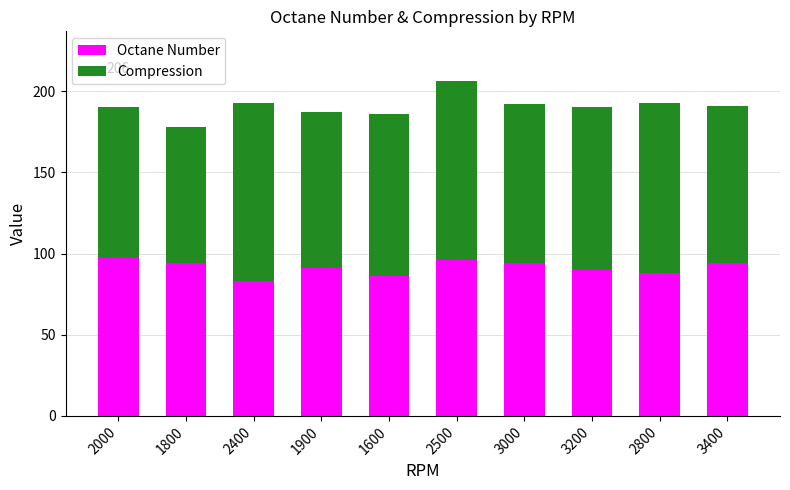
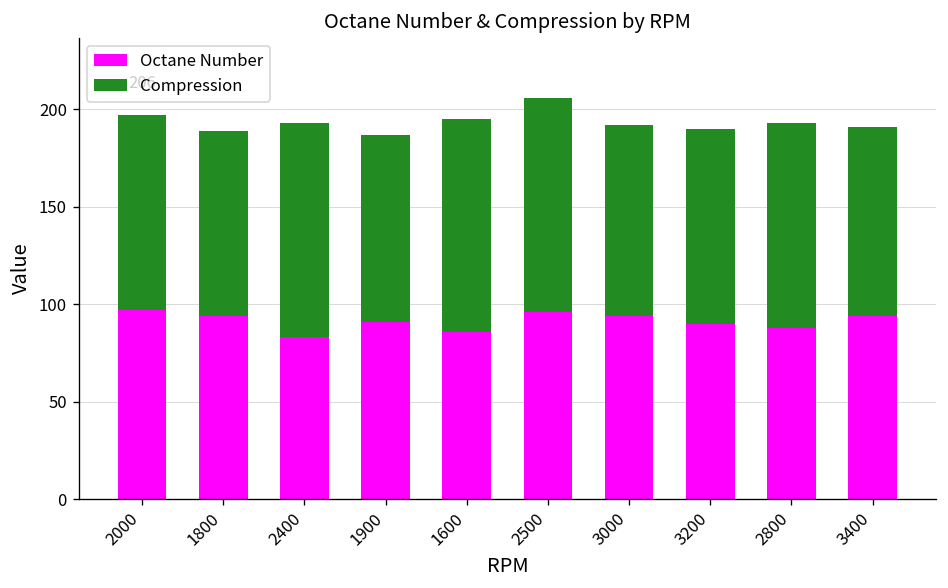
  {
    "Octane Number": {
      "2000": 97,
      "1800": 94,
      "2400": 83,
      "1900": 91,
      "1600": 86,
      "2500": 96,
      "3000": 94,
      "3200": 90,
      "2800": 88,
      "3400": 94
    },
    "Compression": {
-     "2000": 93,
-     "1800": 84,
+     "2000": 100,
+     "1800": 95,
      "2400": 110,
      "1900": 96,
-     "1600": 100,
+     "1600": 109,
      "2500": 110,
      "3000": 98,
      "3200": 100,
      "2800": 105,
      "3400": 97
    }
  }
